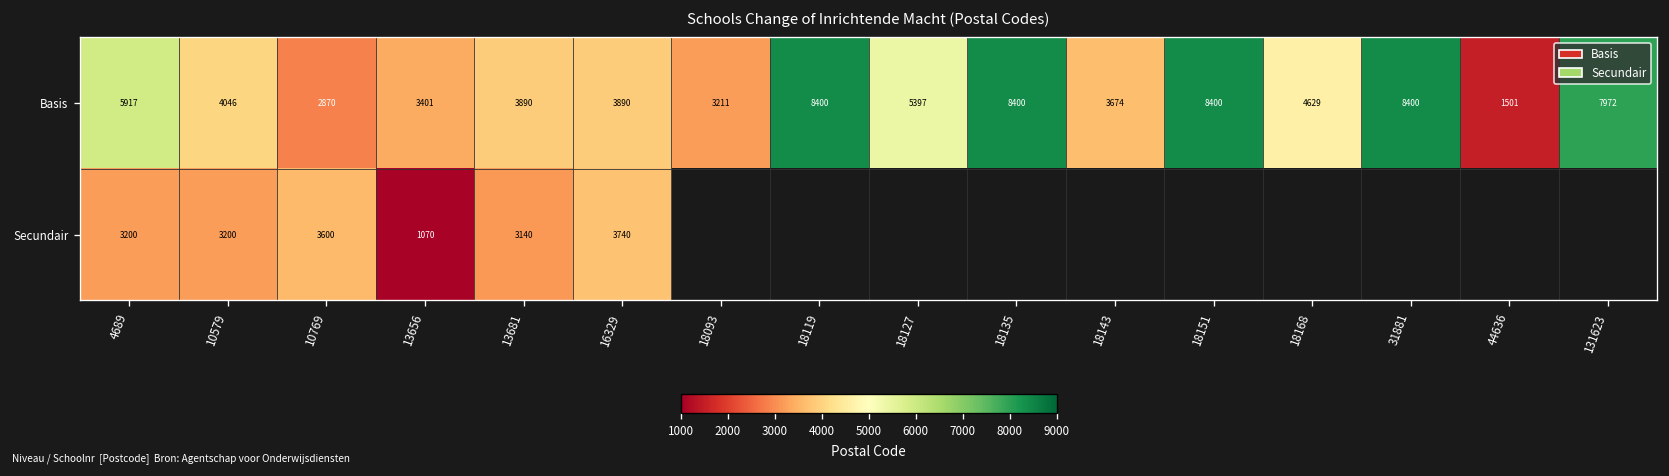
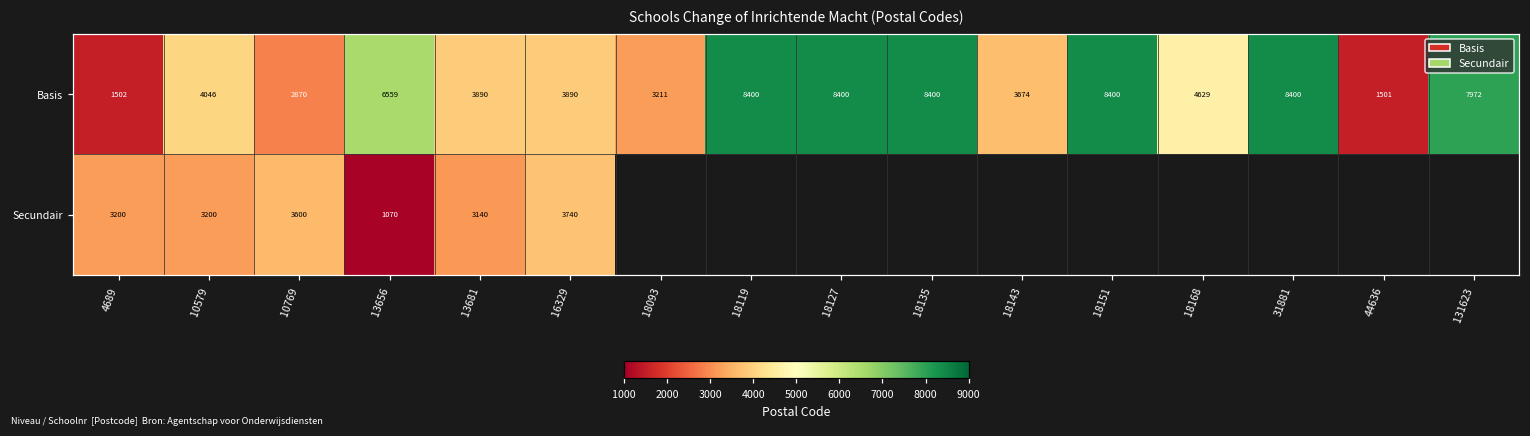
  {
    "Basis": {
-     "4689": 5917,
+     "4689": 1502,
      "10579": 4046,
      "10769": 2870,
-     "13656": 3401,
+     "13656": 6559,
      "13681": 3890,
      "16329": 3890,
      "18093": 3211,
      "18119": 8400,
-     "18127": 5397,
+     "18127": 8400,
      "18135": 8400,
      "18143": 3674,
      "18151": 8400,
      "18168": 4629,
      "31881": 8400,
      "44636": 1501,
      "131623": 7972
    },
    "Secundair": {
      "4689": 3200,
      "10579": 3200,
      "10769": 3600,
      "13656": 1070,
      "13681": 3140,
      "16329": 3740
    }
  }
